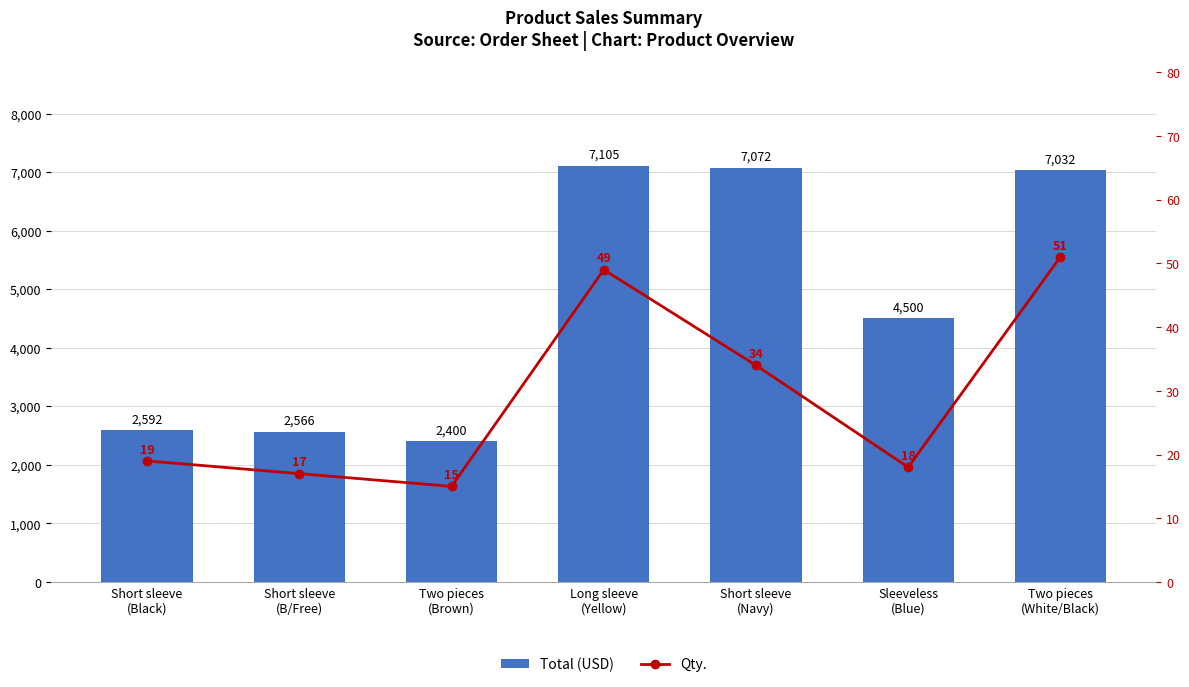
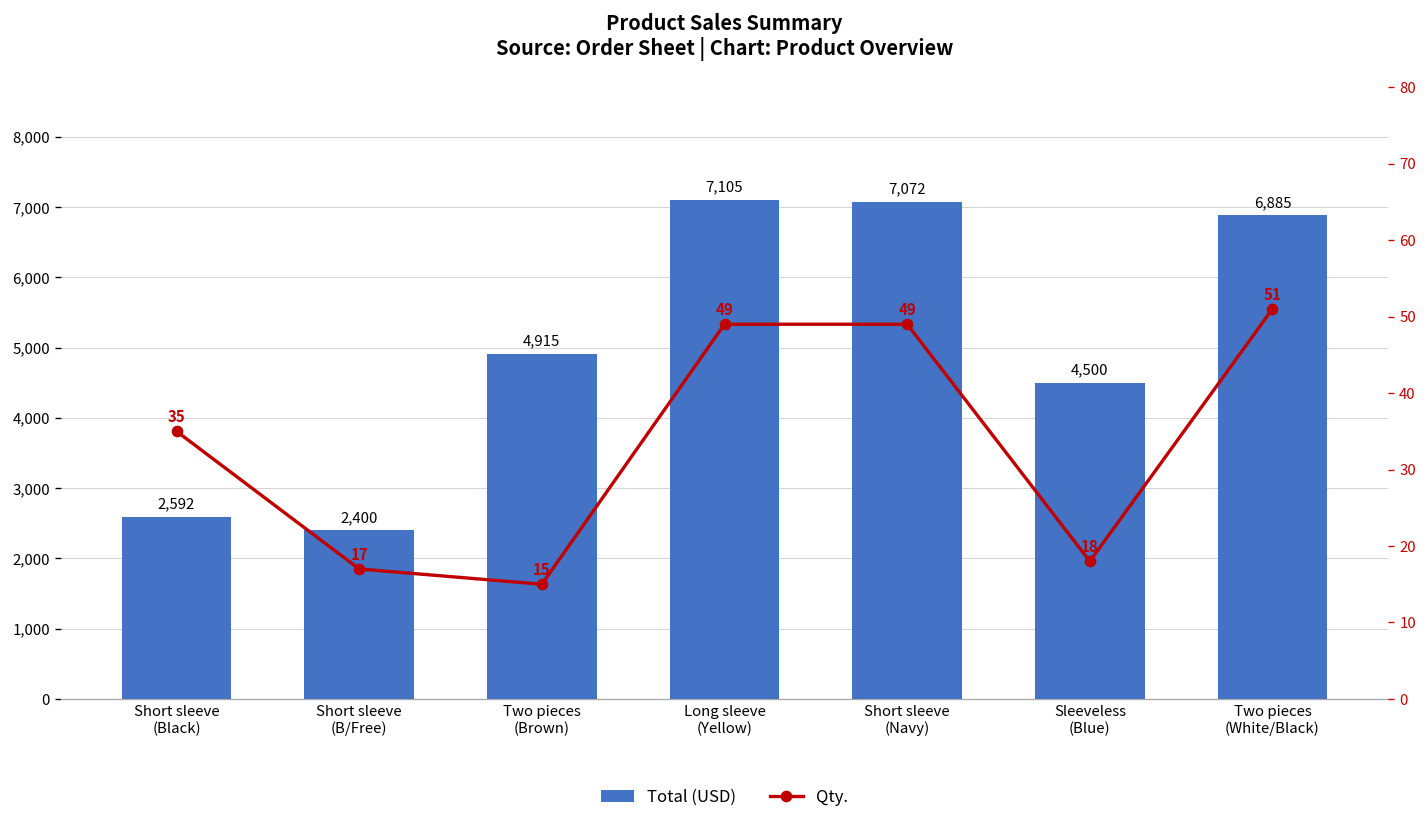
  {
    "Total (USD)": {
      "Short sleeve (Black)": "2,592",
-     "Short sleeve (B/Free)": "2,566",
-     "Two pieces (Brown)": "2,400",
+     "Short sleeve (B/Free)": "2,400",
+     "Two pieces (Brown)": "4,915",
      "Long sleeve (Yellow)": "7,105",
      "Short sleeve (Navy)": "7,072",
      "Sleeveless (Blue)": "4,500",
-     "Two pieces (White/Black)": "7,032"
+     "Two pieces (White/Black)": "6,885"
    },
    "Qty.": {
-     "Short sleeve (Black)": "19",
+     "Short sleeve (Black)": "35",
      "Short sleeve (B/Free)": "17",
      "Two pieces (Brown)": "15",
      "Long sleeve (Yellow)": "49",
-     "Short sleeve (Navy)": "34",
+     "Short sleeve (Navy)": "49",
      "Sleeveless (Blue)": "18",
      "Two pieces (White/Black)": "51"
    }
  }
